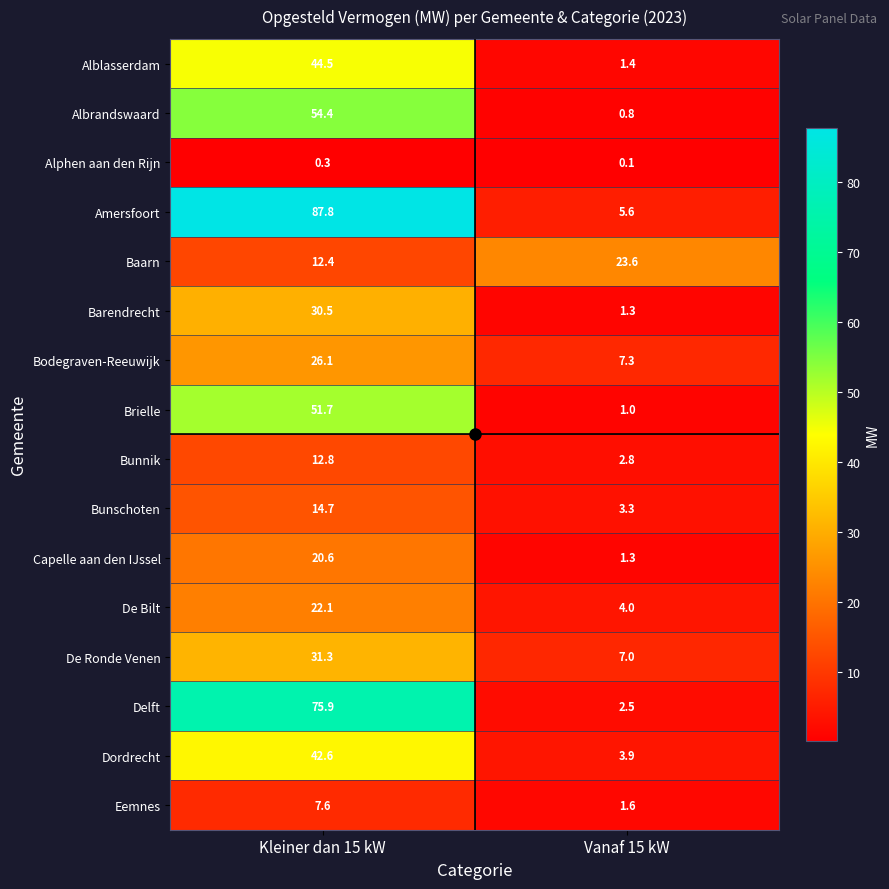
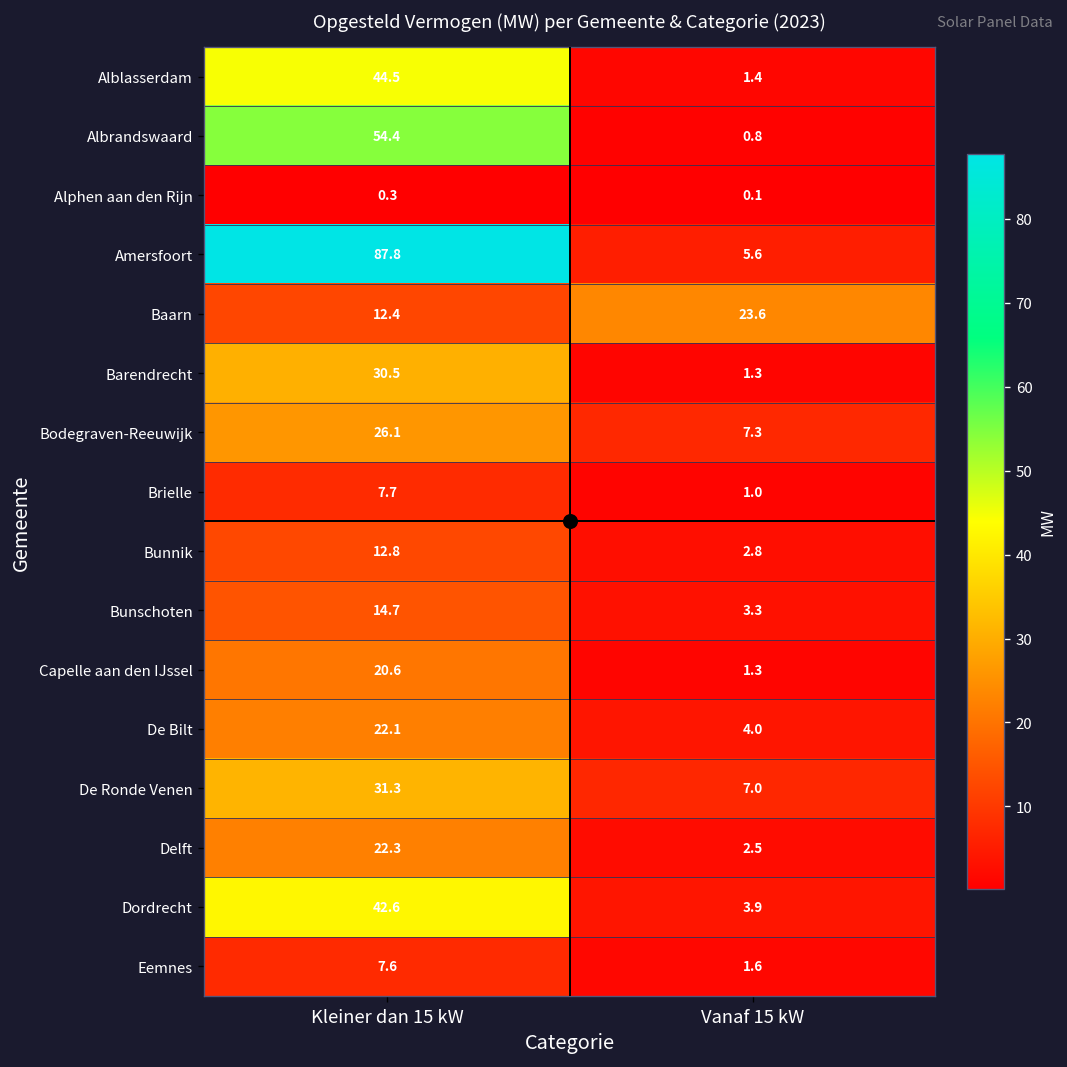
  {
    "Alblasserdam": {
      "Kleiner dan 15 kW": 44.5,
      "Vanaf 15 kW": 1.4
    },
    "Albrandswaard": {
      "Kleiner dan 15 kW": 54.4,
      "Vanaf 15 kW": 0.8
    },
    "Alphen aan den Rijn": {
      "Kleiner dan 15 kW": 0.3,
      "Vanaf 15 kW": 0.1
    },
    "Amersfoort": {
      "Kleiner dan 15 kW": 87.8,
      "Vanaf 15 kW": 5.6
    },
    "Baarn": {
      "Kleiner dan 15 kW": 12.4,
      "Vanaf 15 kW": 23.6
    },
    "Barendrecht": {
      "Kleiner dan 15 kW": 30.5,
      "Vanaf 15 kW": 1.3
    },
    "Bodegraven-Reeuwijk": {
      "Kleiner dan 15 kW": 26.1,
      "Vanaf 15 kW": 7.3
    },
    "Brielle": {
-     "Kleiner dan 15 kW": 51.7,
+     "Kleiner dan 15 kW": 7.7,
      "Vanaf 15 kW": 1.0
    },
    "Bunnik": {
      "Kleiner dan 15 kW": 12.8,
      "Vanaf 15 kW": 2.8
    },
    "Bunschoten": {
      "Kleiner dan 15 kW": 14.7,
      "Vanaf 15 kW": 3.3
    },
    "Capelle aan den IJssel": {
      "Kleiner dan 15 kW": 20.6,
      "Vanaf 15 kW": 1.3
    },
    "De Bilt": {
      "Kleiner dan 15 kW": 22.1,
      "Vanaf 15 kW": 4.0
    },
    "De Ronde Venen": {
      "Kleiner dan 15 kW": 31.3,
      "Vanaf 15 kW": 7.0
    },
    "Delft": {
-     "Kleiner dan 15 kW": 75.9,
+     "Kleiner dan 15 kW": 22.3,
      "Vanaf 15 kW": 2.5
    },
    "Dordrecht": {
      "Kleiner dan 15 kW": 42.6,
      "Vanaf 15 kW": 3.9
    },
    "Eemnes": {
      "Kleiner dan 15 kW": 7.6,
      "Vanaf 15 kW": 1.6
    }
  }
